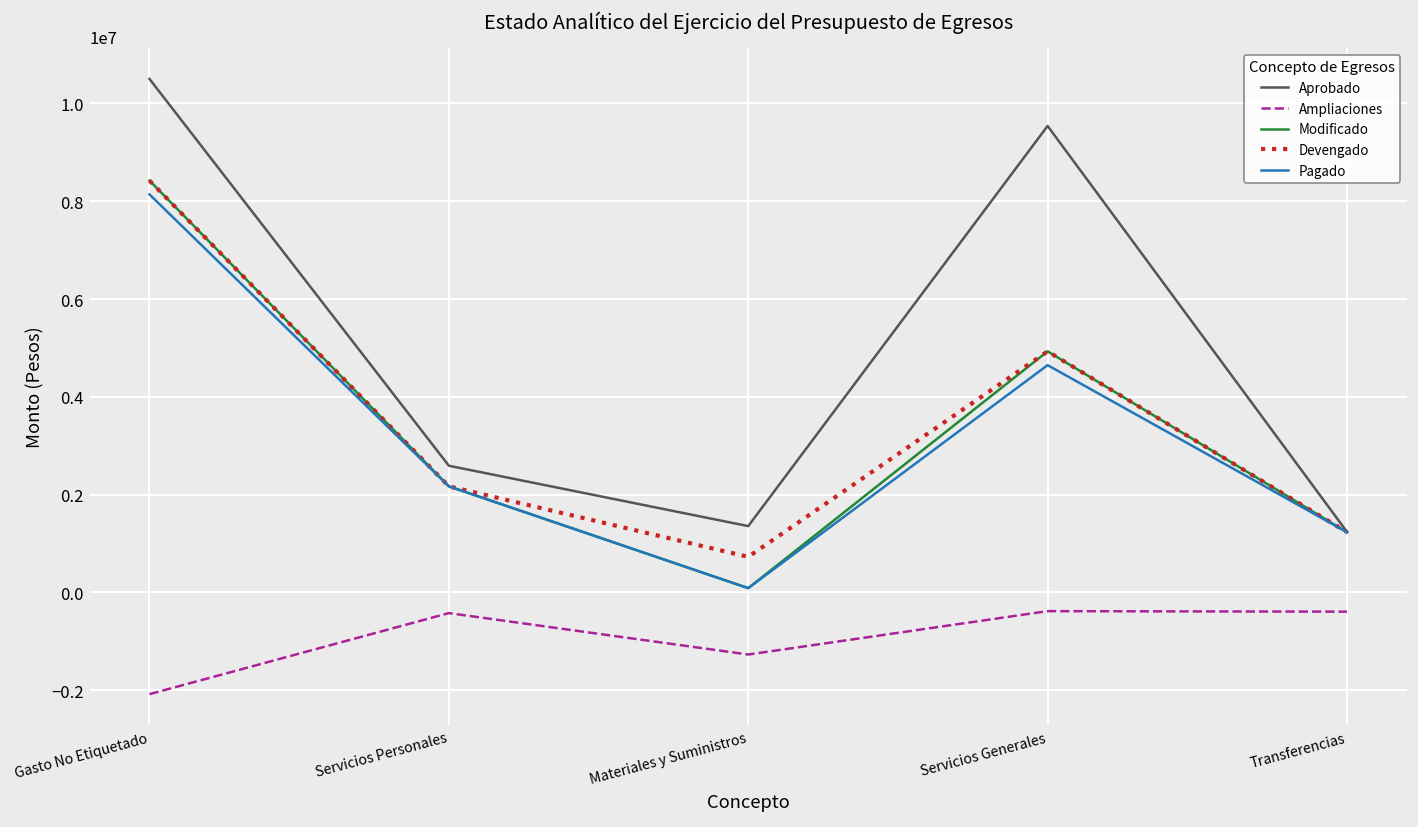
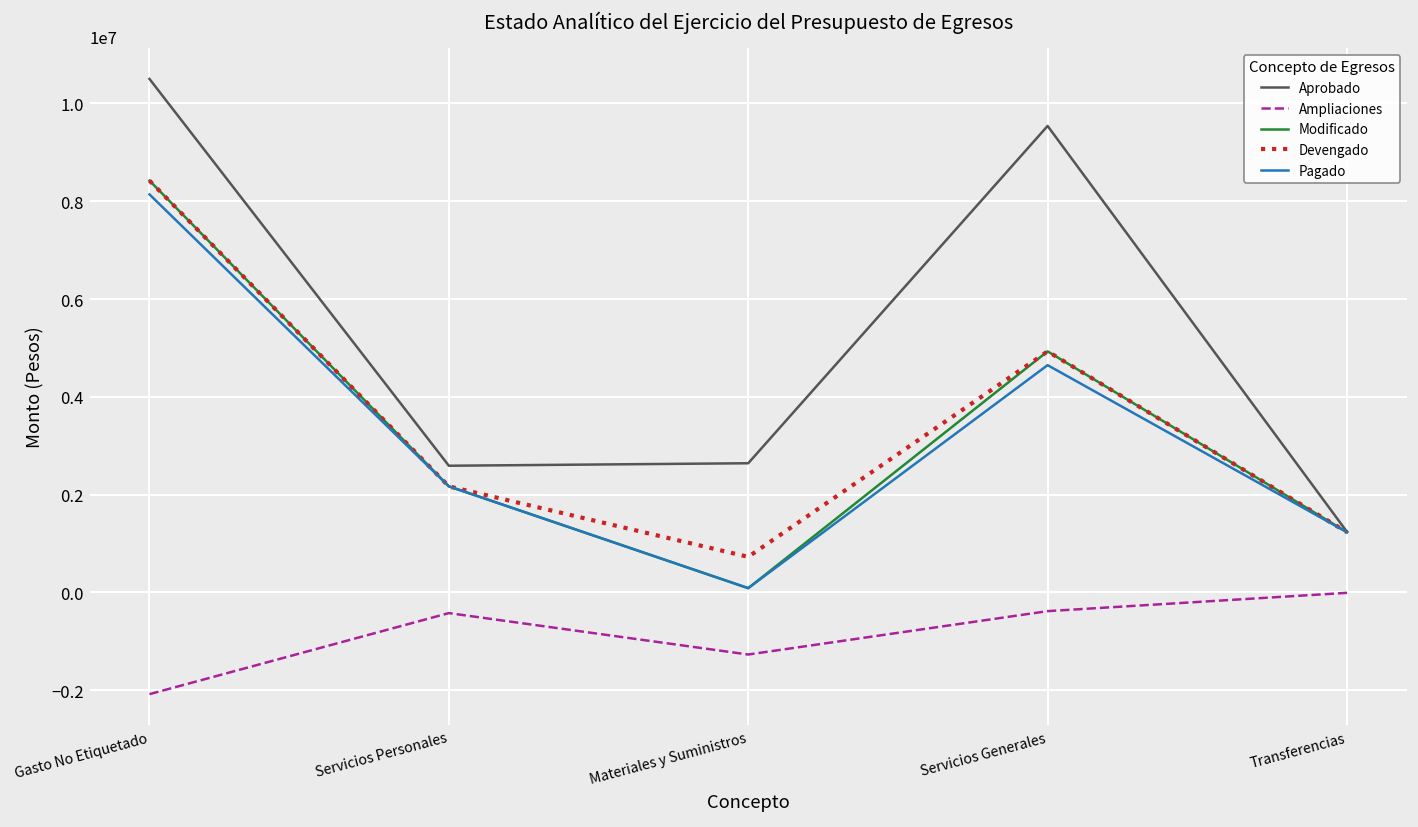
  {
    "Aprobado": {
      "Gasto No Etiquetado": 10500000,
      "Servicios Personales": 2600000,
-     "Materiales y Suministros": 1400000,
+     "Materiales y Suministros": 2600000,
      "Servicios Generales": 9500000
    },
    "Ampliaciones": {
      "Gasto No Etiquetado": -2100000,
      "Servicios Personales": -400000,
      "Materiales y Suministros": -1300000,
      "Servicios Generales": -400000,
-     "Transferencias": -400000
+     "Transferencias": 0
    },
    "Devengado": {
      "Materiales y Suministros": 700000
    },
    "Pagado": {
      "Gasto No Etiquetado": 8100000,
      "Servicios Generales": 4600000
    }
  }
